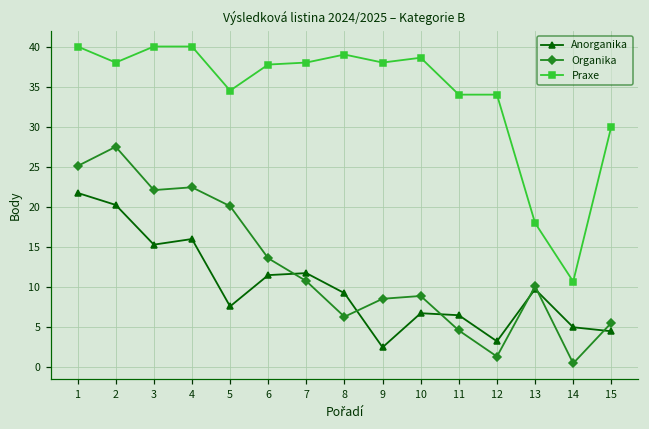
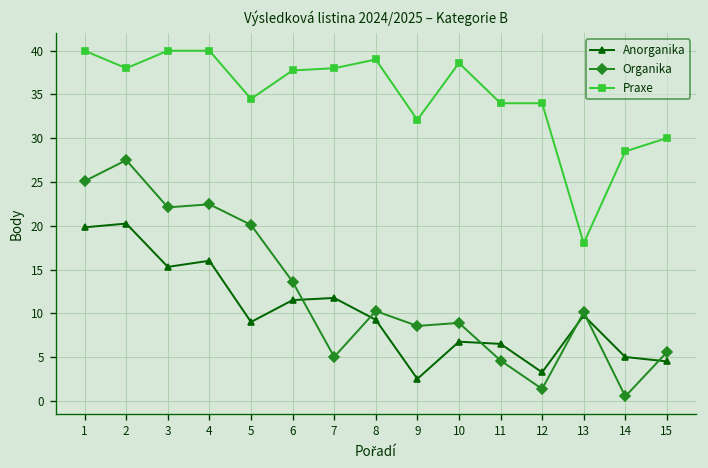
  {
    "Anorganika": {
-     "1": 22,
+     "1": 20,
      "2": 20,
      "3": 15,
      "4": 16,
-     "5": 8,
+     "5": 9,
      "6": 12,
      "7": 12,
      "8": 9,
      "9": 3,
      "10": 7,
      "11": 7,
      "12": 3,
      "13": 10,
      "14": 5,
      "15": 5
    },
    "Organika": {
      "1": 25,
      "2": 28,
      "3": 22,
      "4": 22,
      "5": 20,
      "6": 14,
-     "7": 11,
-     "8": 6,
+     "7": 5,
+     "8": 10,
      "9": 9,
      "10": 9,
      "11": 5,
      "12": 1,
      "13": 10,
      "14": 1,
      "15": 6
    },
    "Praxe": {
      "1": 40,
      "2": 38,
      "3": 40,
      "4": 40,
      "5": 35,
      "6": 38,
      "7": 38,
      "8": 39,
-     "9": 38,
+     "9": 32,
      "10": 39,
      "11": 34,
      "12": 34,
      "13": 18,
-     "14": 11,
+     "14": 29,
      "15": 30
    }
  }
